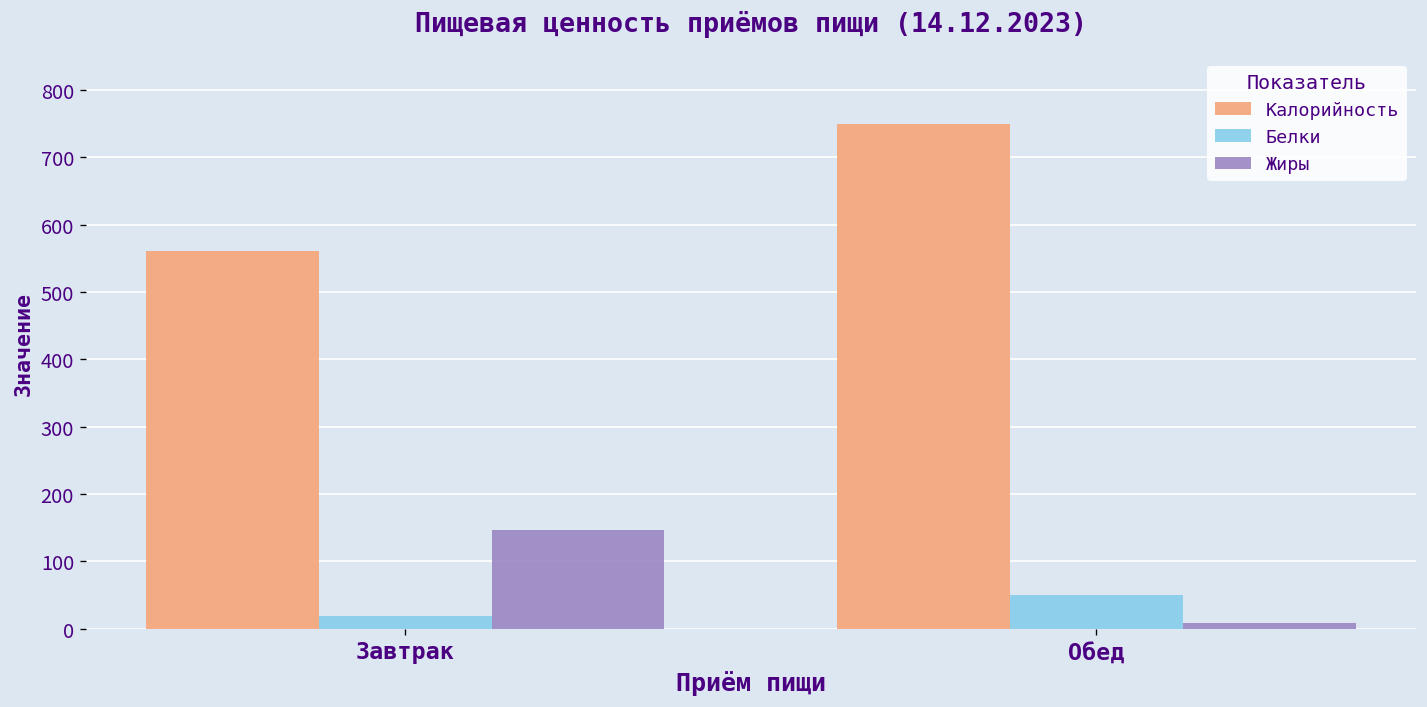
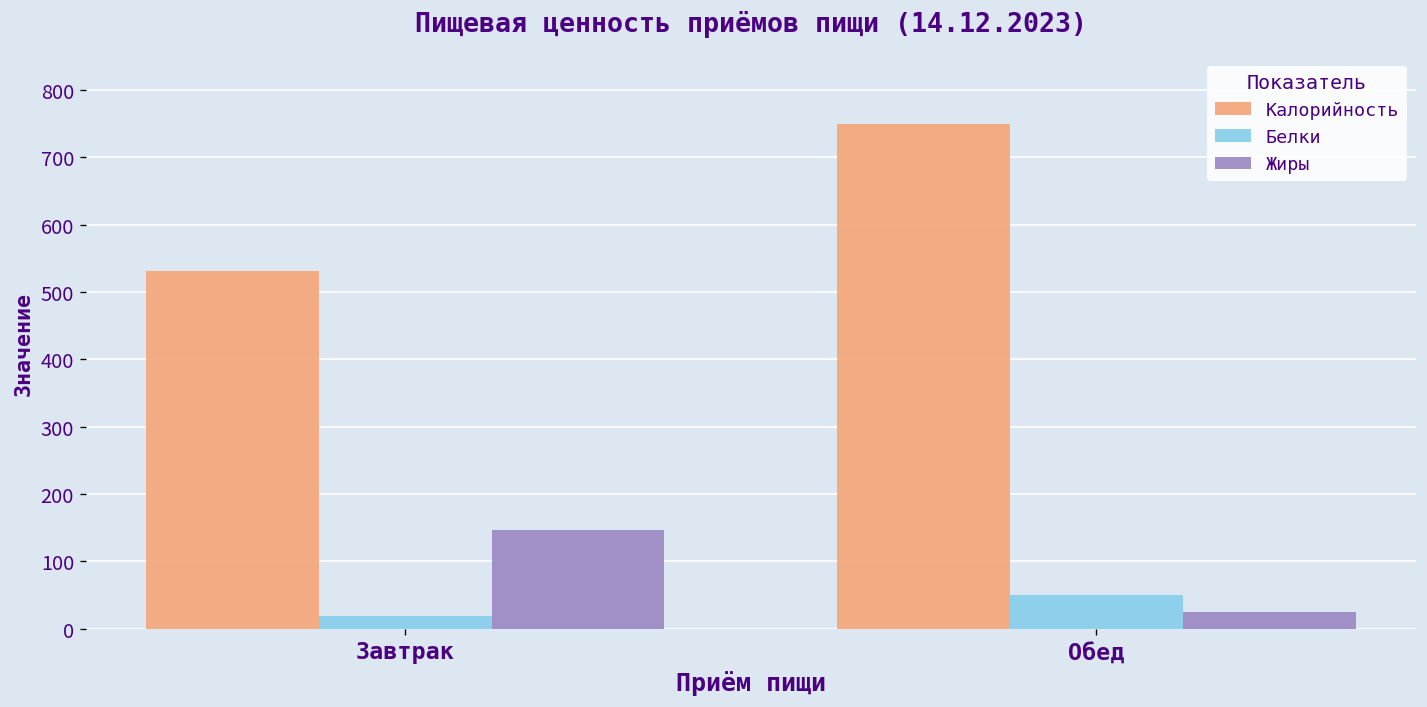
  {
    "Калорийность": {
-     "Завтрак": 560,
+     "Завтрак": 530,
      "Обед": 750
    },
    "Белки": {
      "Завтрак": 20,
      "Обед": 50
    },
    "Жиры": {
      "Завтрак": 150,
-     "Обед": 10
+     "Обед": 20
    }
  }
